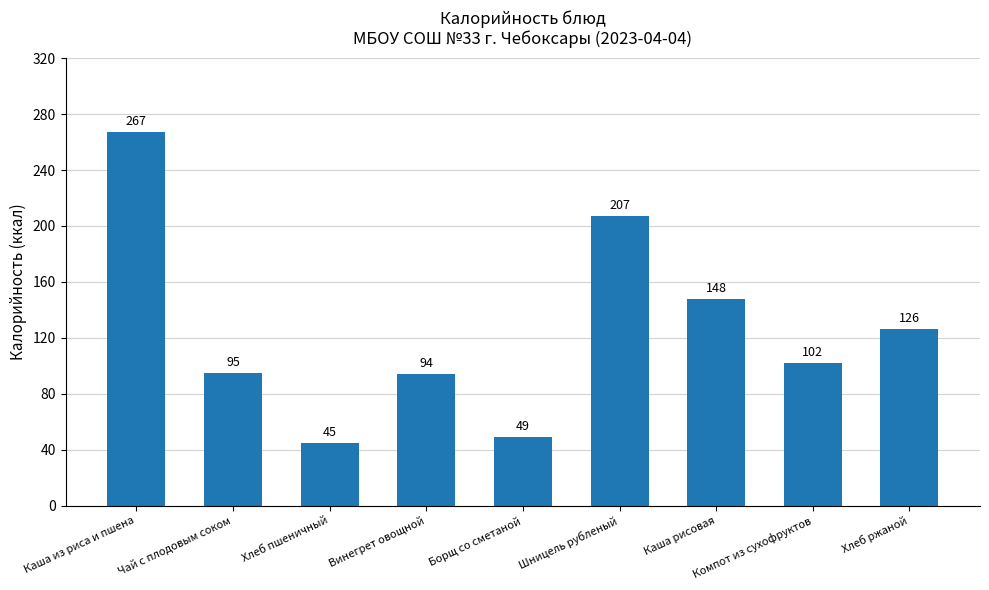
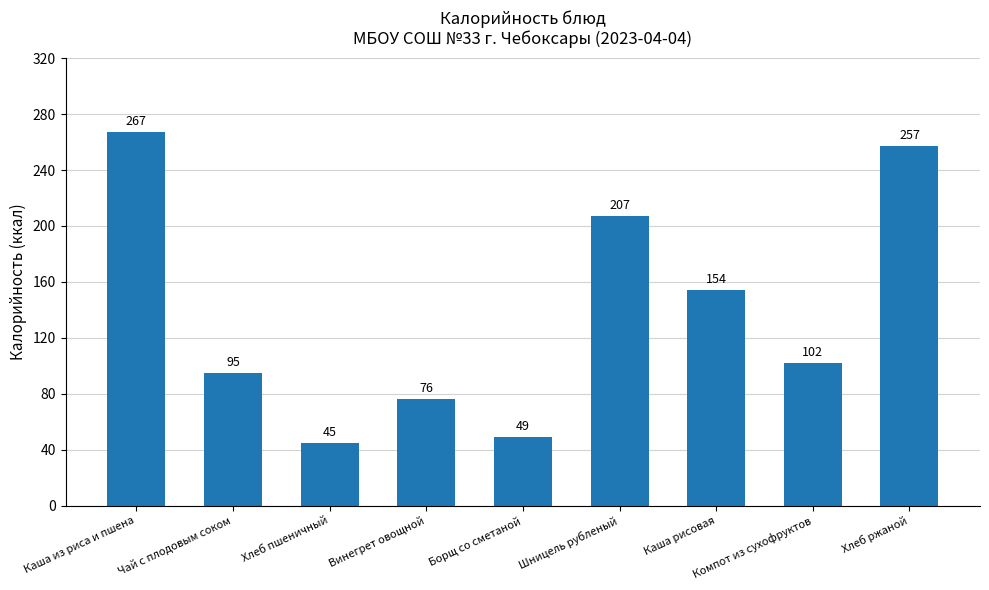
  {
    "Каша из риса и пшена": 267,
    "Чай с плодовым соком": 95,
    "Хлеб пшеничный": 45,
-   "Винегрет овощной": 94,
+   "Винегрет овощной": 76,
    "Борщ со сметаной": 49,
    "Шницель рубленый": 207,
-   "Каша рисовая": 148,
+   "Каша рисовая": 154,
    "Компот из сухофруктов": 102,
-   "Хлеб ржаной": 126
+   "Хлеб ржаной": 257
  }
